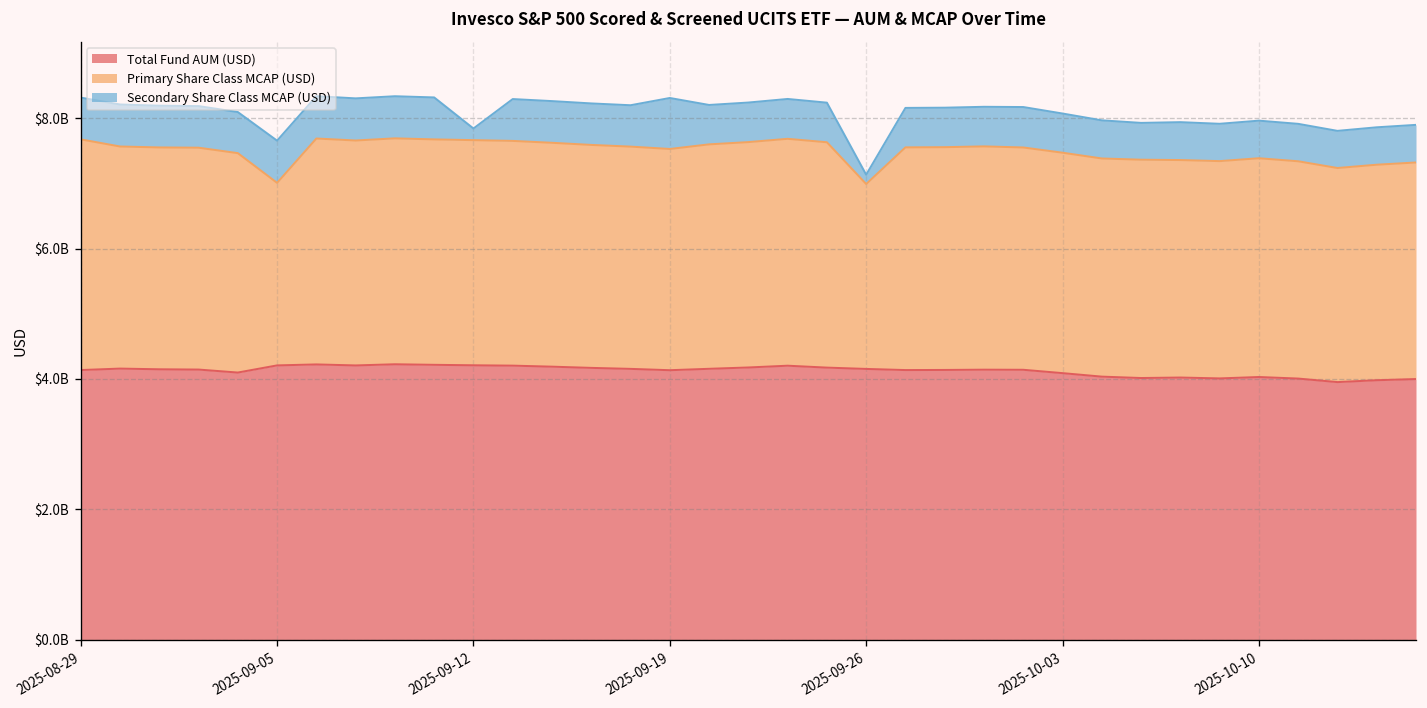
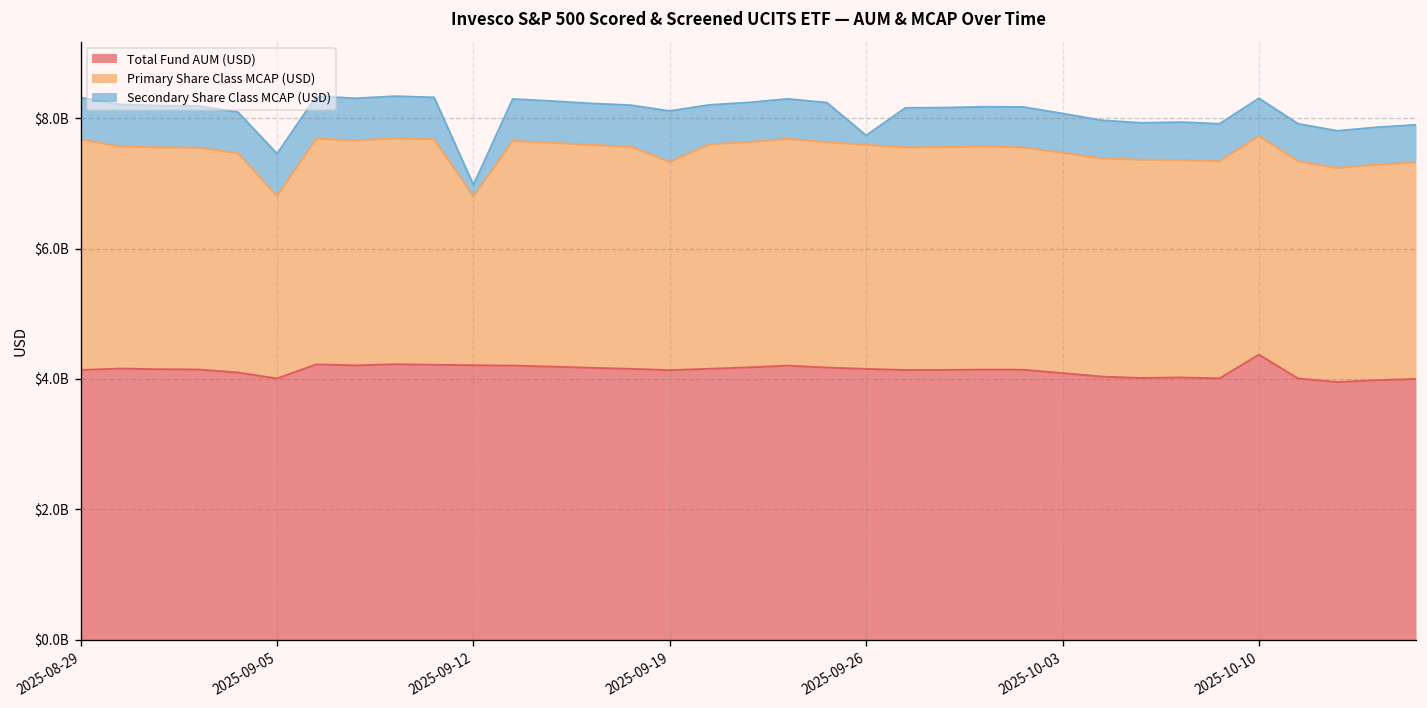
  {
    "Total Fund AUM (USD)": {
      "2025-08-29": "$4100000000",
-     "2025-09-05": "$4200000000",
+     "2025-09-05": "$4000000000",
      "2025-09-12": "$4200000000",
      "2025-09-19": "$4100000000",
      "2025-09-26": "$4200000000",
      "2025-10-03": "$4100000000",
-     "2025-10-10": "$4000000000"
+     "2025-10-10": "$4400000000"
    },
    "Primary Share Class MCAP (USD)": {
      "2025-08-29": "$3500000000",
      "2025-09-05": "$2800000000",
-     "2025-09-12": "$3500000000",
-     "2025-09-19": "$3400000000",
-     "2025-09-26": "$2800000000",
+     "2025-09-12": "$2600000000",
+     "2025-09-19": "$3200000000",
+     "2025-09-26": "$3400000000",
      "2025-10-03": "$3400000000",
      "2025-10-10": "$3400000000"
    },
    "Secondary Share Class MCAP (USD)": {
      "2025-08-29": "$600000000",
      "2025-09-05": "$600000000",
      "2025-09-12": "$200000000",
      "2025-09-19": "$800000000",
      "2025-09-26": "$100000000",
      "2025-10-03": "$600000000",
      "2025-10-10": "$600000000"
    }
  }
